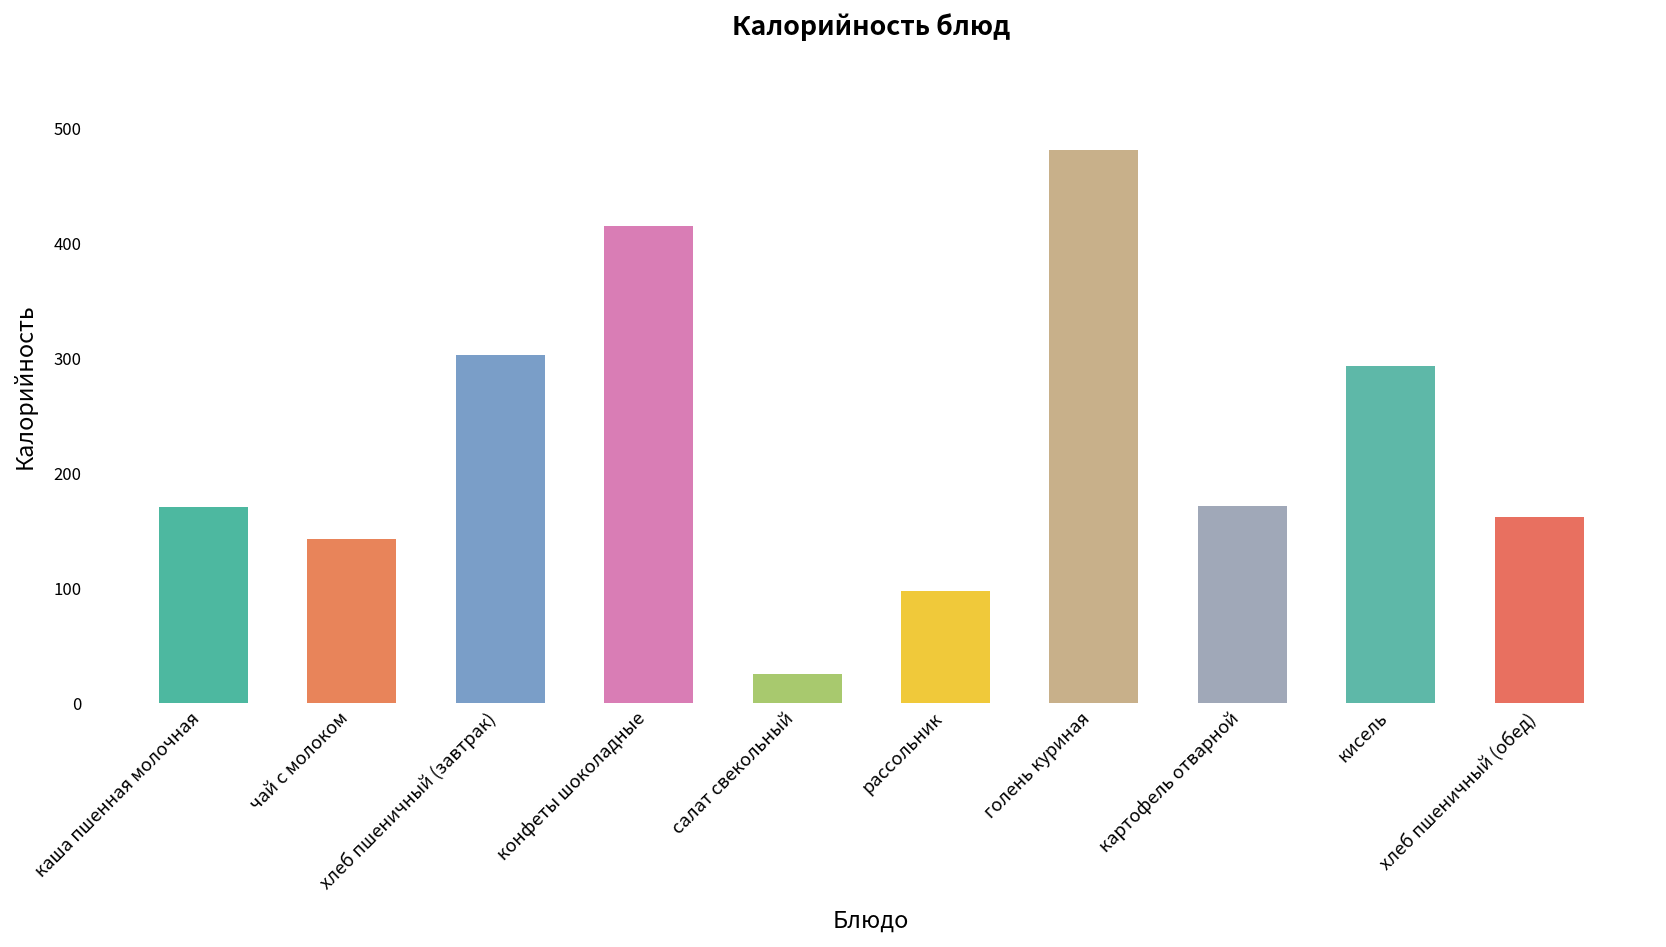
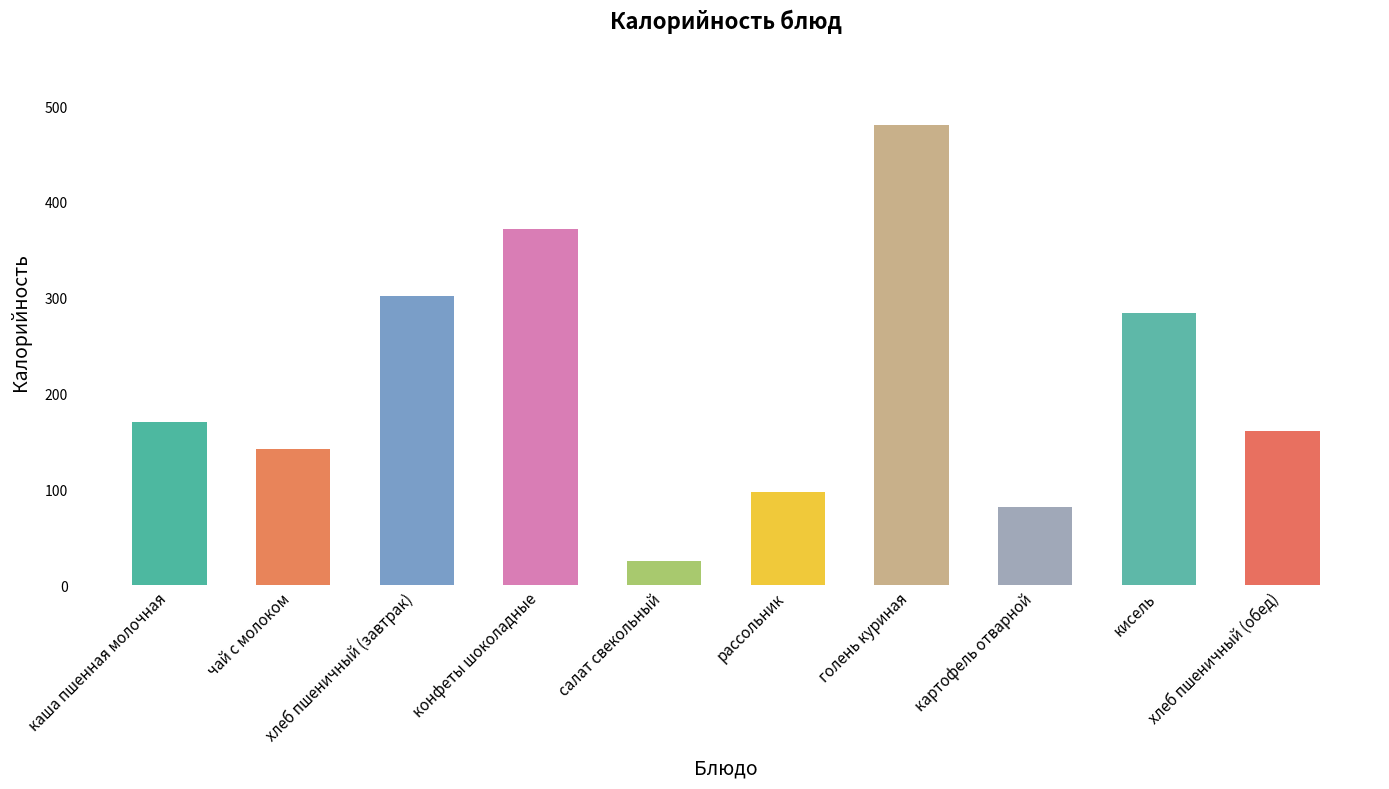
  {
    "каша пшенная молочная": 170,
    "чай с молоком": 140,
    "хлеб пшеничный (завтрак)": 300,
-   "конфеты шоколадные": 410,
+   "конфеты шоколадные": 370,
    "салат свекольный": 30,
    "рассольник": 100,
    "голень куриная": 480,
-   "картофель отварной": 170,
-   "кисель": 290,
+   "картофель отварной": 80,
+   "кисель": 280,
    "хлеб пшеничный (обед)": 160
  }
